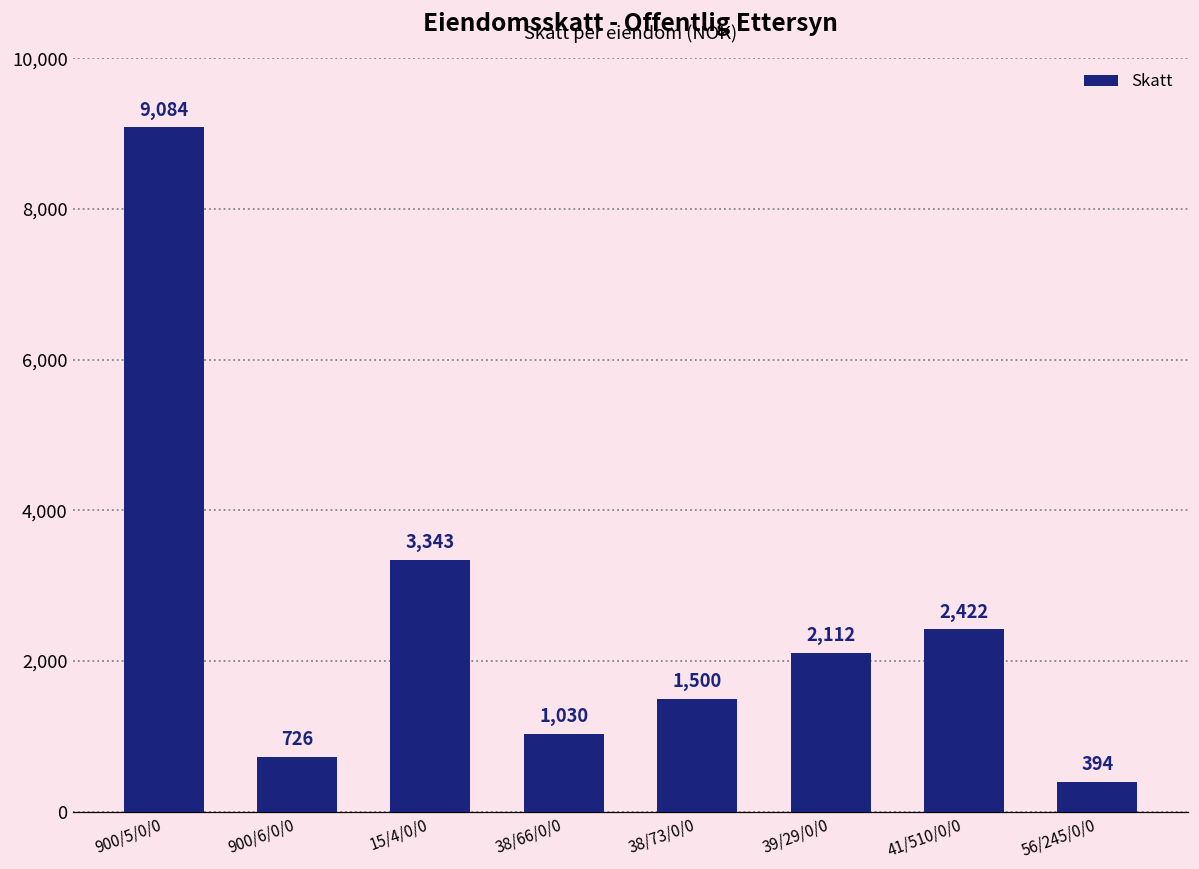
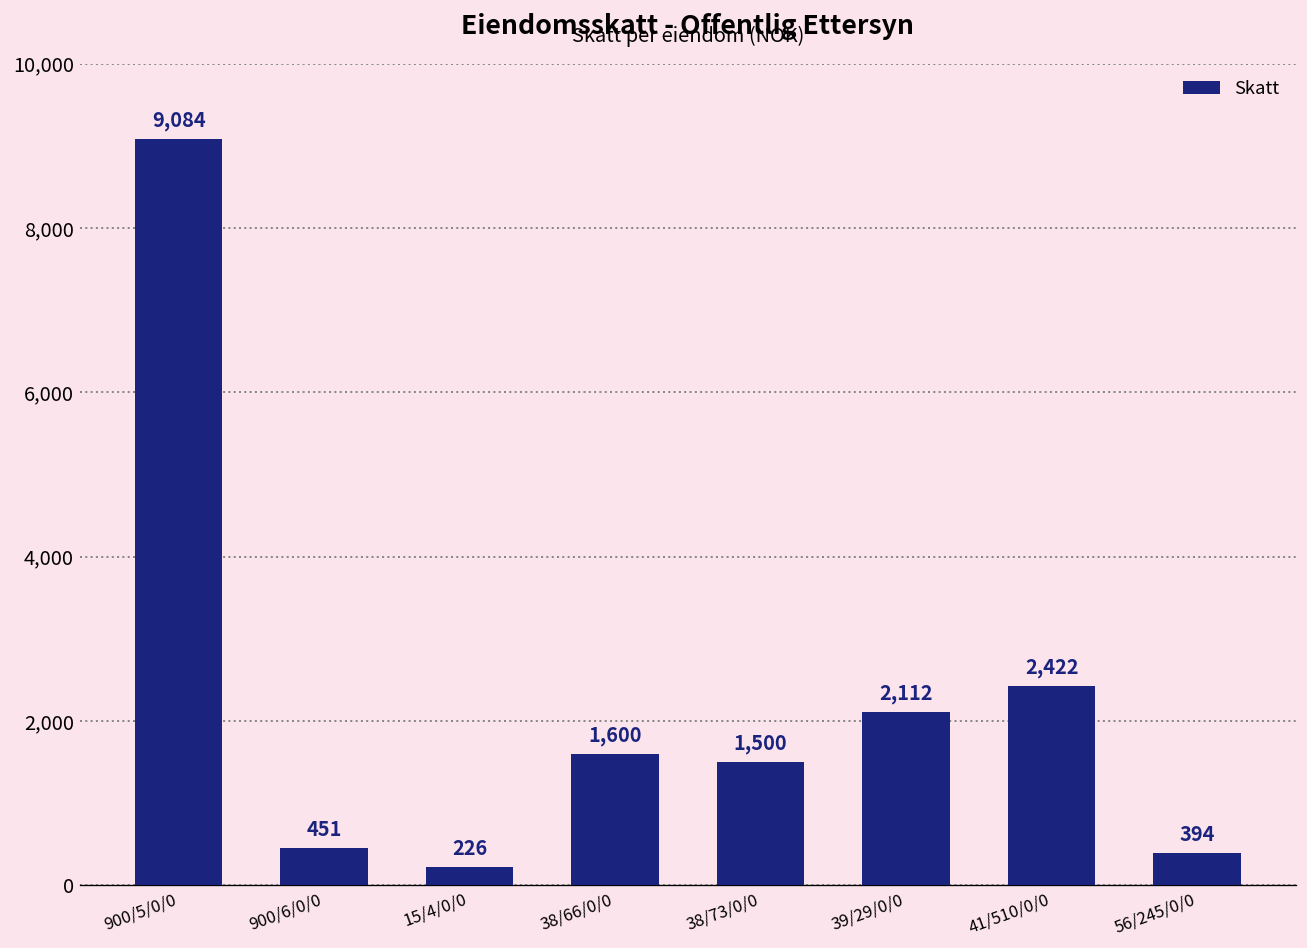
  {
    "900/5/0/0": "9,084",
-   "900/6/0/0": "726",
-   "15/4/0/0": "3,343",
-   "38/66/0/0": "1,030",
+   "900/6/0/0": "451",
+   "15/4/0/0": "226",
+   "38/66/0/0": "1,600",
    "38/73/0/0": "1,500",
    "39/29/0/0": "2,112",
    "41/510/0/0": "2,422",
    "56/245/0/0": "394"
  }
